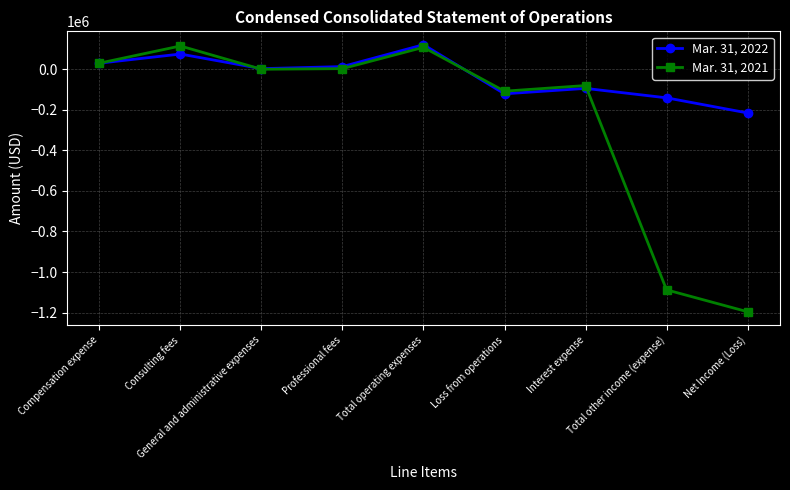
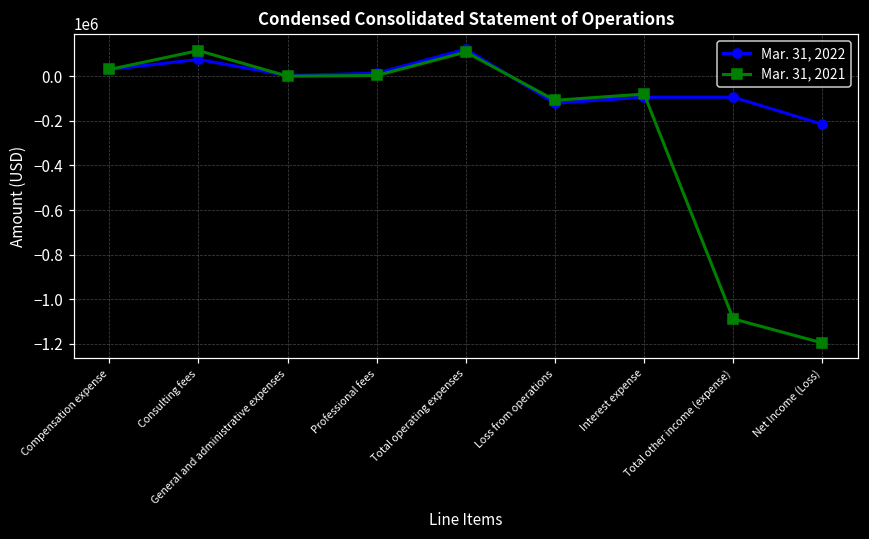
  {
    "Mar. 31, 2022": {
      "Consulting fees": 80000,
      "Total operating expenses": 120000,
      "Loss from operations": -120000,
      "Interest expense": -90000,
-     "Total other income (expense)": -140000,
+     "Total other income (expense)": -90000,
      "Net Income (Loss)": -220000
    },
    "Mar. 31, 2021": {
      "Consulting fees": 110000,
      "Total operating expenses": 110000,
      "Loss from operations": -110000,
      "Interest expense": -80000,
      "Total other income (expense)": -1090000,
      "Net Income (Loss)": -1200000
    }
  }
